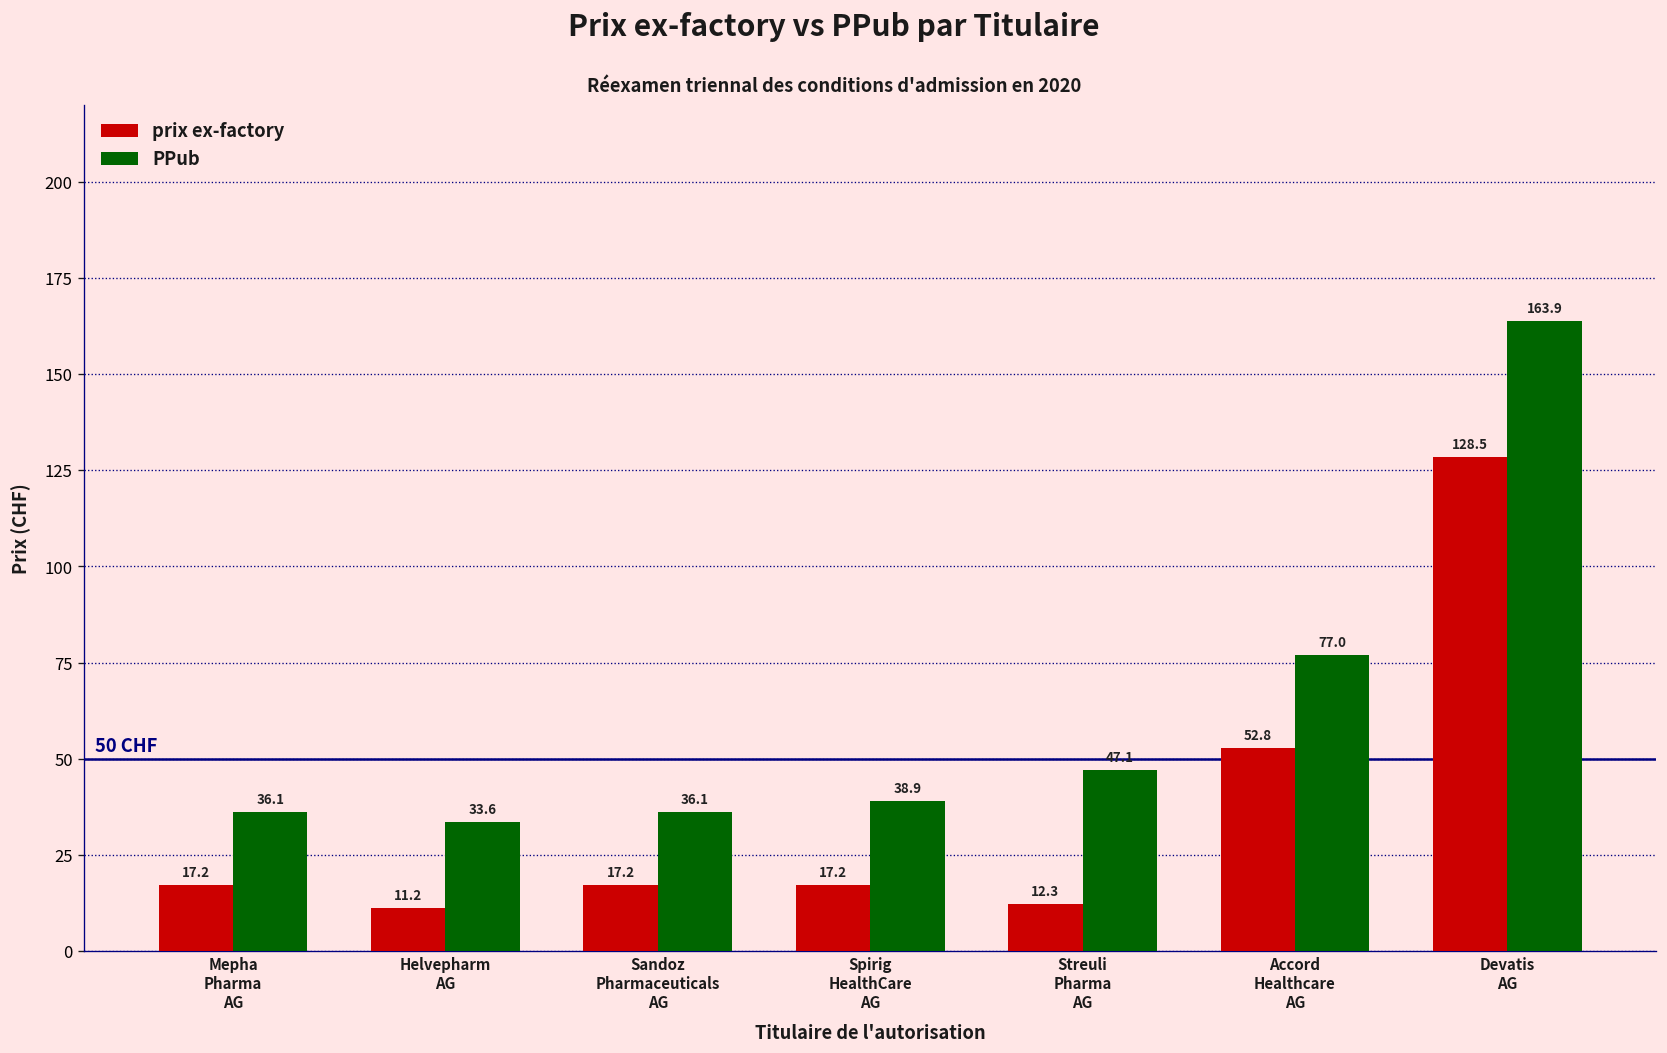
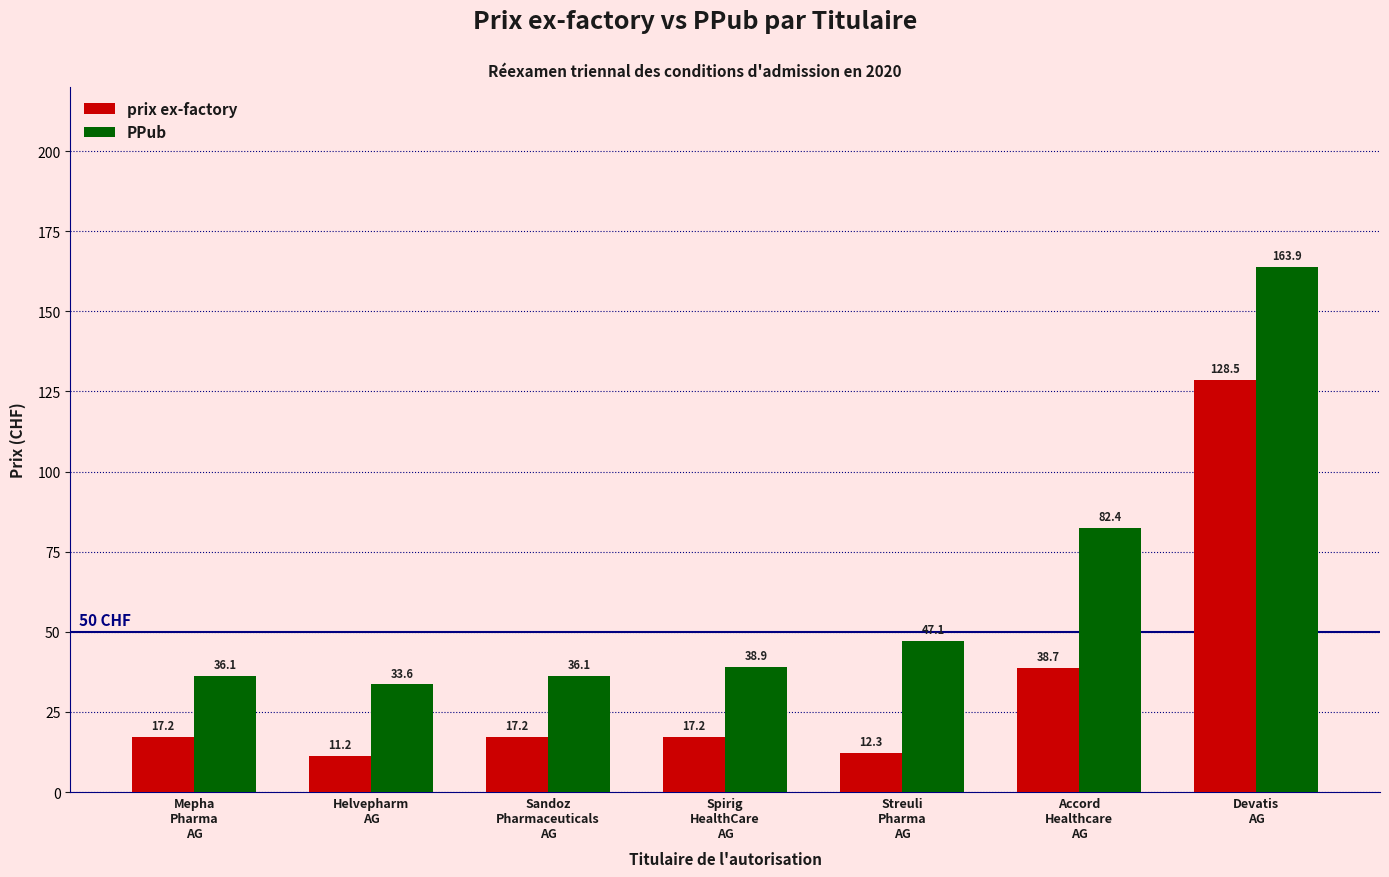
  {
    "prix ex-factory": {
      "Mepha Pharma AG": 17.2,
      "Helvepharm AG": 11.2,
      "Sandoz Pharmaceuticals AG": 17.2,
      "Spirig HealthCare AG": 17.2,
      "Streuli Pharma AG": 12.3,
-     "Accord Healthcare AG": 52.8,
+     "Accord Healthcare AG": 38.7,
      "Devatis AG": 128.5
    },
    "PPub": {
      "Mepha Pharma AG": 36.1,
      "Helvepharm AG": 33.6,
      "Sandoz Pharmaceuticals AG": 36.1,
      "Spirig HealthCare AG": 38.9,
      "Streuli Pharma AG": 47.1,
-     "Accord Healthcare AG": 77.0,
+     "Accord Healthcare AG": 82.4,
      "Devatis AG": 163.9
    }
  }
